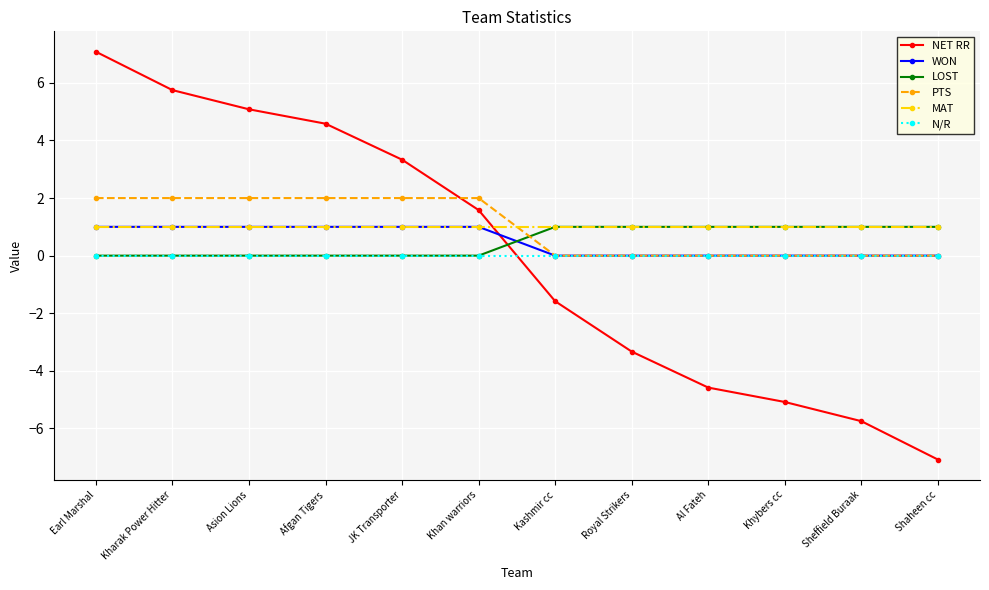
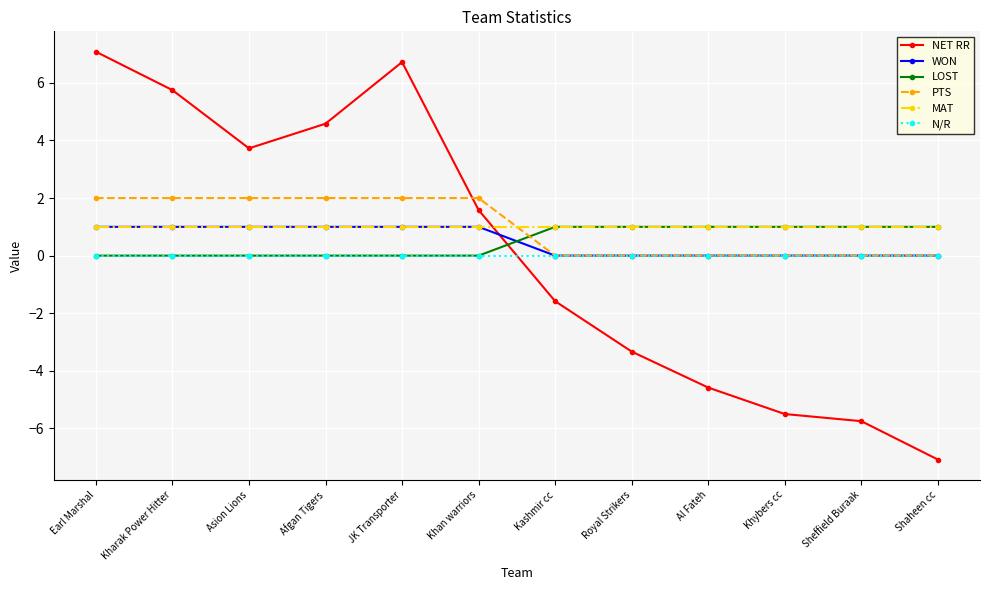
  {
    "NET RR": {
      "Earl Marshal": 7.1,
      "Kharak Power Hitter": 5.8,
-     "Asion Lions": 5.1,
+     "Asion Lions": 3.7,
      "Afgan Tigers": 4.6,
-     "JK Transporter": 3.3,
+     "JK Transporter": 6.7,
      "Khan warriors": 1.6,
      "Kashmir cc": -1.6,
      "Royal Strikers": -3.3,
      "Al Fateh": -4.6,
-     "Khybers cc": -5.1,
+     "Khybers cc": -5.5,
      "Sheffield Buraak": -5.8,
      "Shaheen cc": -7.1
    }
  }
